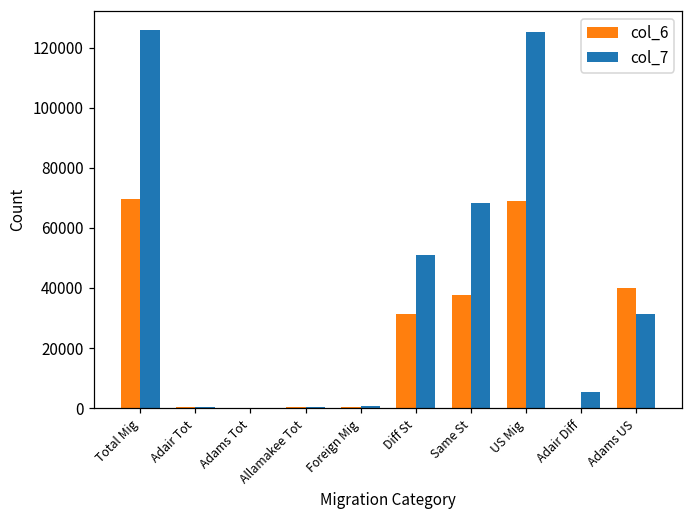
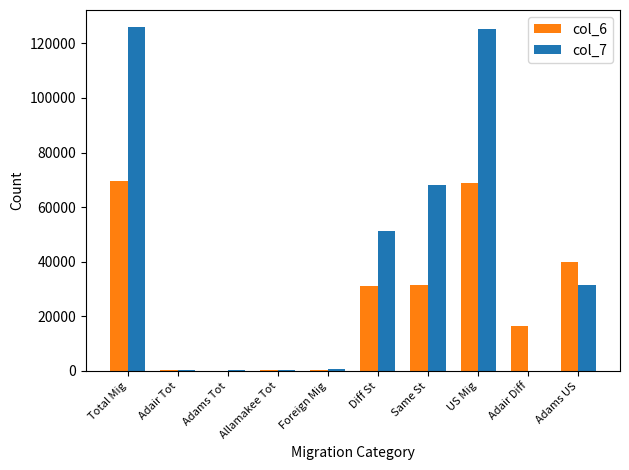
  {
    "col_6": {
      "Total Mig": 69000,
      "Diff St": 31000,
-     "Same St": 38000,
+     "Same St": 32000,
      "US Mig": 69000,
-     "Adair Diff": 0,
+     "Adair Diff": 17000,
      "Adams US": 40000
    },
    "col_7": {
      "Total Mig": 126000,
      "Diff St": 51000,
      "Same St": 68000,
      "US Mig": 125000,
-     "Adair Diff": 5000,
+     "Adair Diff": 0,
      "Adams US": 31000
    }
  }
